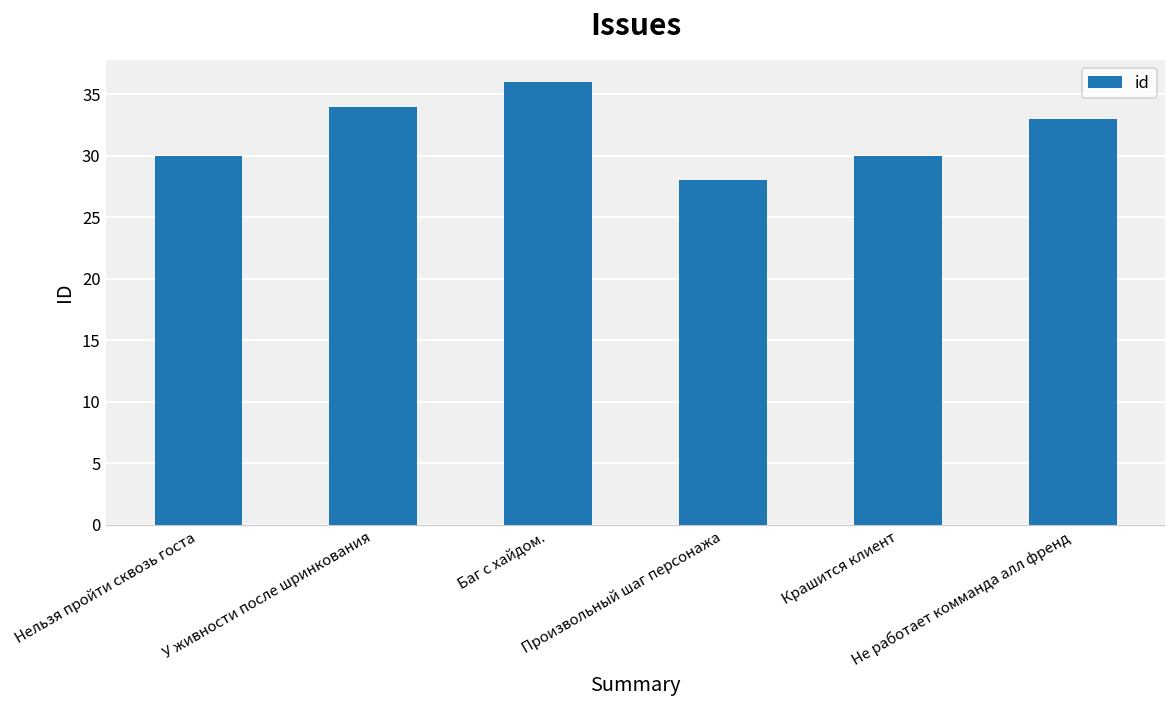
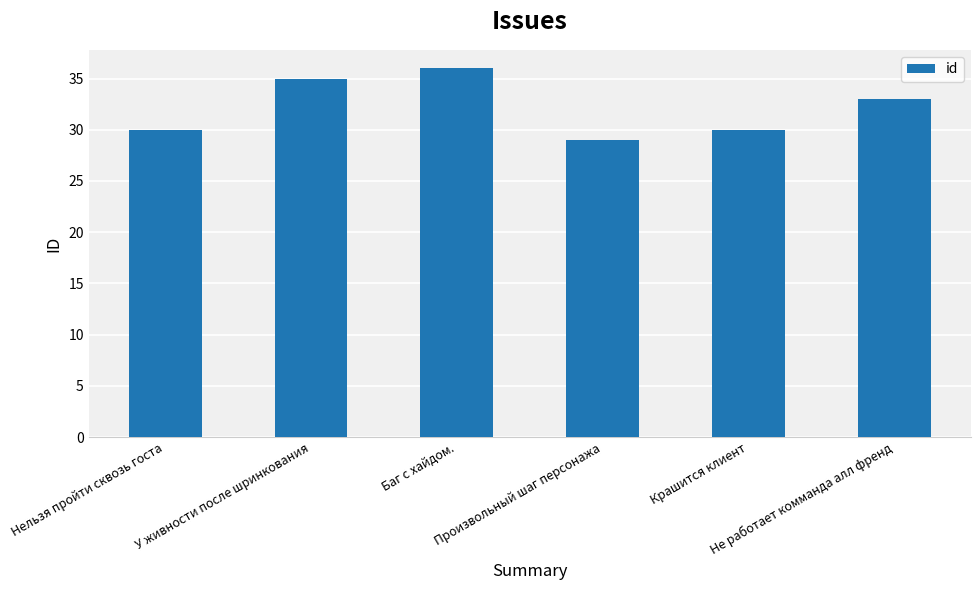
  {
    "Нельзя пройти сквозь госта": 30,
-   "У живности после шринкования": 34,
+   "У живности после шринкования": 35,
    "Баг с хайдом.": 36,
-   "Произвольный шаг персонажа": 28,
+   "Произвольный шаг персонажа": 29,
    "Крашится клиент": 30,
    "Не работает комманда алл френд": 33
  }
